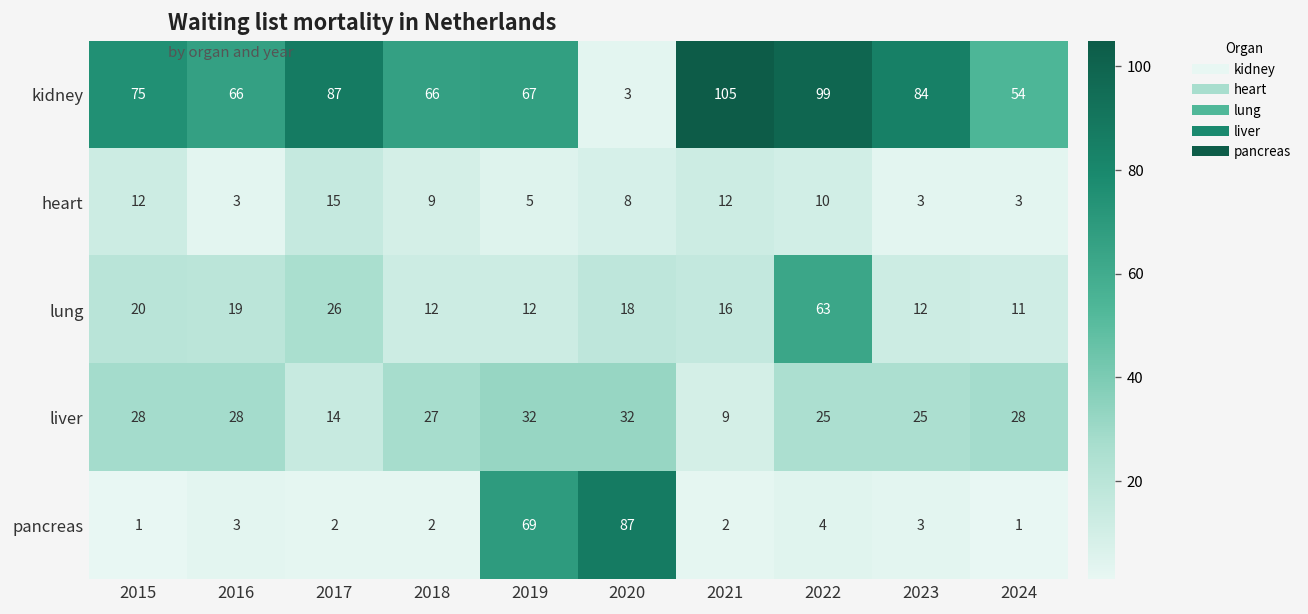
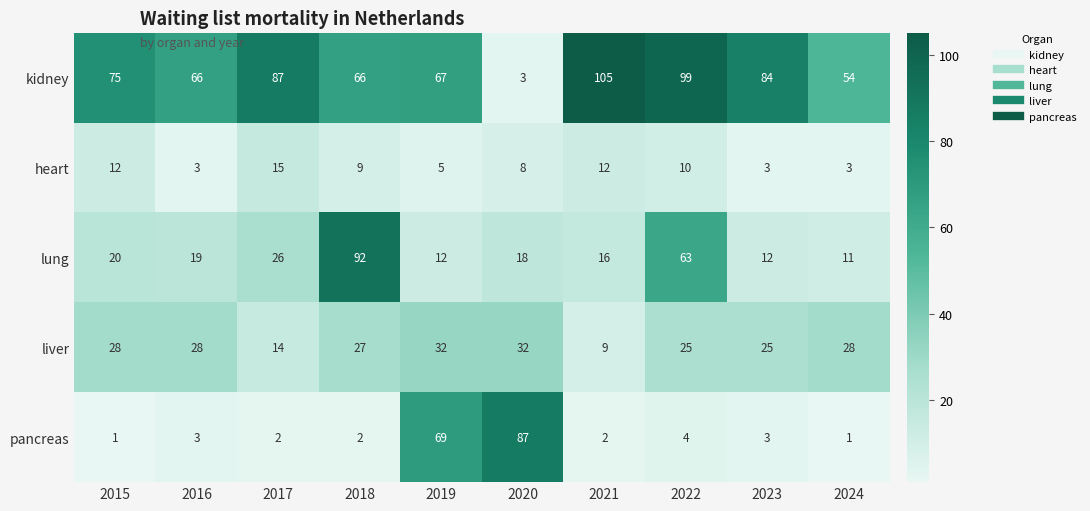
  {
    "kidney": {
      "2015": 75,
      "2016": 66,
      "2017": 87,
      "2018": 66,
      "2019": 67,
      "2020": 3,
      "2021": 105,
      "2022": 99,
      "2023": 84,
      "2024": 54
    },
    "heart": {
      "2015": 12,
      "2016": 3,
      "2017": 15,
      "2018": 9,
      "2019": 5,
      "2020": 8,
      "2021": 12,
      "2022": 10,
      "2023": 3,
      "2024": 3
    },
    "lung": {
      "2015": 20,
      "2016": 19,
      "2017": 26,
-     "2018": 12,
+     "2018": 92,
      "2019": 12,
      "2020": 18,
      "2021": 16,
      "2022": 63,
      "2023": 12,
      "2024": 11
    },
    "liver": {
      "2015": 28,
      "2016": 28,
      "2017": 14,
      "2018": 27,
      "2019": 32,
      "2020": 32,
      "2021": 9,
      "2022": 25,
      "2023": 25,
      "2024": 28
    },
    "pancreas": {
      "2015": 1,
      "2016": 3,
      "2017": 2,
      "2018": 2,
      "2019": 69,
      "2020": 87,
      "2021": 2,
      "2022": 4,
      "2023": 3,
      "2024": 1
    }
  }
